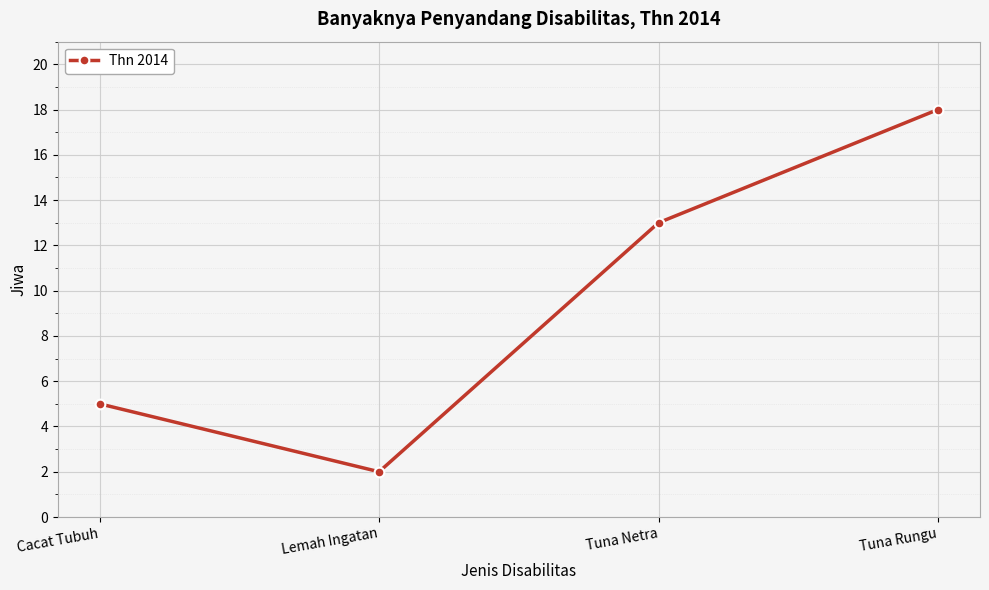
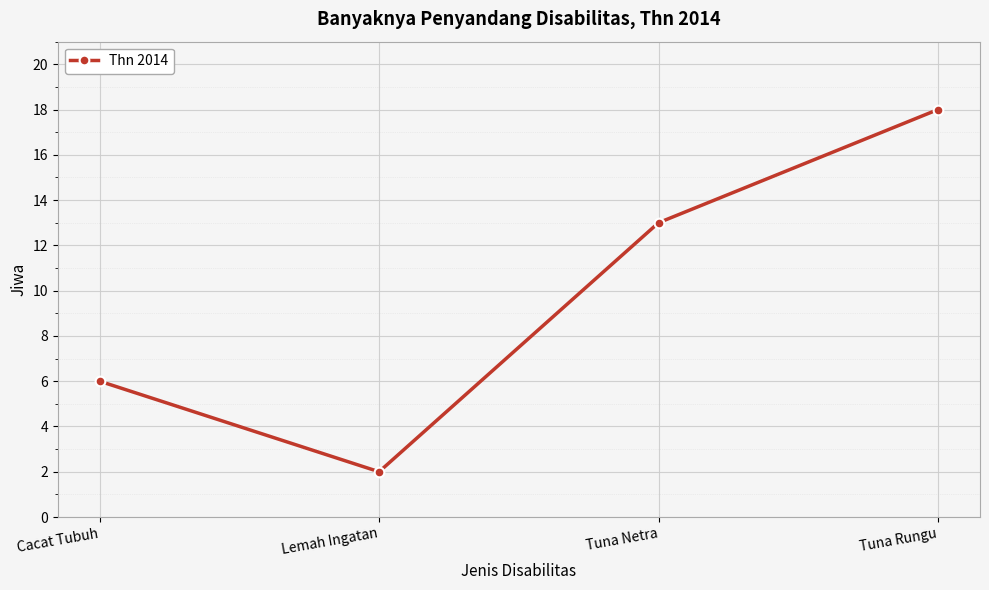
  {
-   "Cacat Tubuh": 5,
+   "Cacat Tubuh": 6,
    "Lemah Ingatan": 2,
    "Tuna Netra": 13,
    "Tuna Rungu": 18
  }
